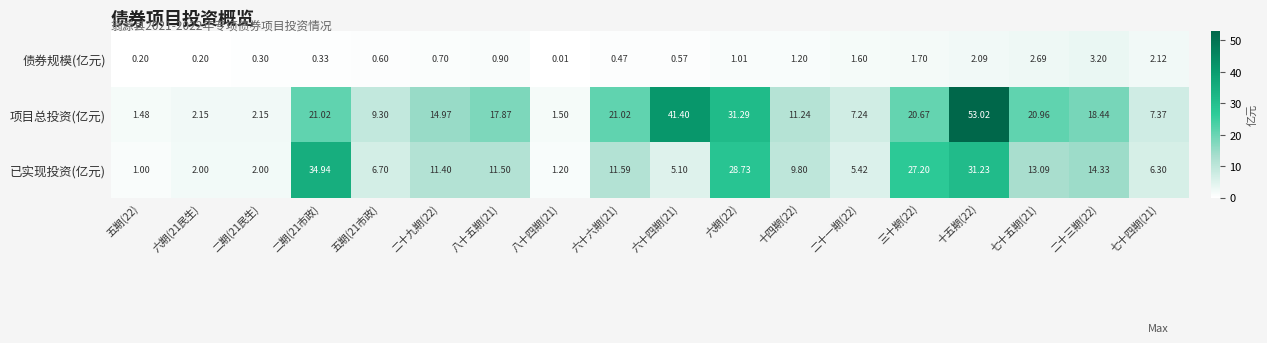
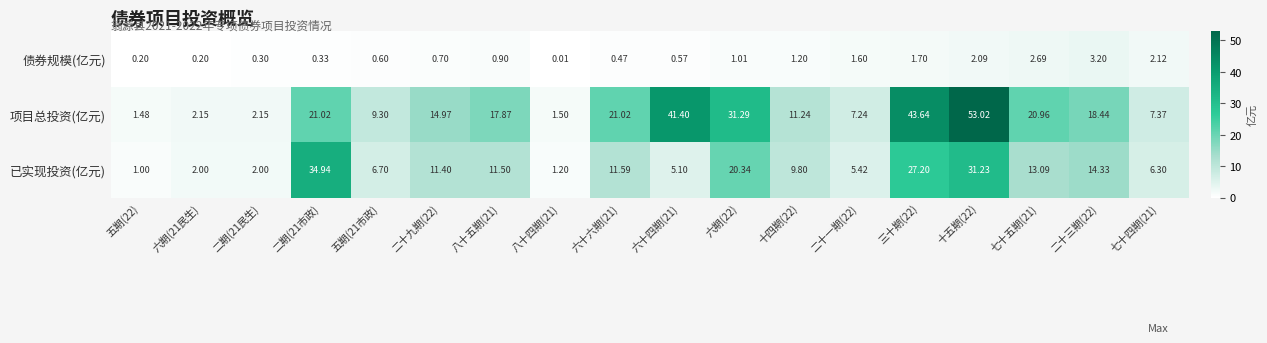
  {
    "债券规模(亿元)": {
      "五期(22)": 0.20,
      "六期(21民生)": 0.20,
      "二期(21民生)": 0.30,
      "二期(21市政)": 0.33,
      "五期(21市政)": 0.60,
      "二十九期(22)": 0.70,
      "八十五期(21)": 0.90,
      "八十四期(21)": 0.01,
      "六十六期(21)": 0.47,
      "六十四期(21)": 0.57,
      "六期(22)": 1.01,
      "十四期(22)": 1.20,
      "二十一期(22)": 1.60,
      "三十期(22)": 1.70,
      "十五期(22)": 2.09,
      "七十五期(21)": 2.69,
      "二十三期(22)": 3.20,
      "七十四期(21)": 2.12
    },
    "项目总投资(亿元)": {
      "五期(22)": 1.48,
      "六期(21民生)": 2.15,
      "二期(21民生)": 2.15,
      "二期(21市政)": 21.02,
      "五期(21市政)": 9.30,
      "二十九期(22)": 14.97,
      "八十五期(21)": 17.87,
      "八十四期(21)": 1.50,
      "六十六期(21)": 21.02,
      "六十四期(21)": 41.40,
      "六期(22)": 31.29,
      "十四期(22)": 11.24,
      "二十一期(22)": 7.24,
-     "三十期(22)": 20.67,
+     "三十期(22)": 43.64,
      "十五期(22)": 53.02,
      "七十五期(21)": 20.96,
      "二十三期(22)": 18.44,
      "七十四期(21)": 7.37
    },
    "已实现投资(亿元)": {
      "五期(22)": 1.00,
      "六期(21民生)": 2.00,
      "二期(21民生)": 2.00,
      "二期(21市政)": 34.94,
      "五期(21市政)": 6.70,
      "二十九期(22)": 11.40,
      "八十五期(21)": 11.50,
      "八十四期(21)": 1.20,
      "六十六期(21)": 11.59,
      "六十四期(21)": 5.10,
-     "六期(22)": 28.73,
+     "六期(22)": 20.34,
      "十四期(22)": 9.80,
      "二十一期(22)": 5.42,
      "三十期(22)": 27.20,
      "十五期(22)": 31.23,
      "七十五期(21)": 13.09,
      "二十三期(22)": 14.33,
      "七十四期(21)": 6.30
    }
  }
